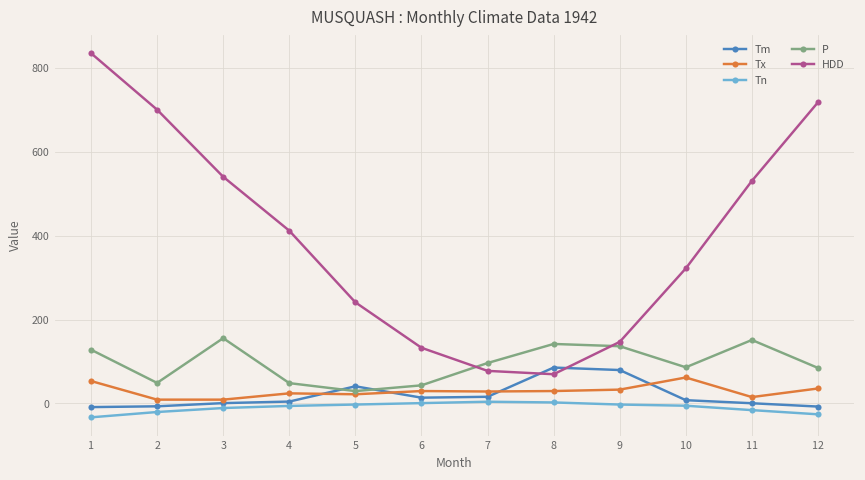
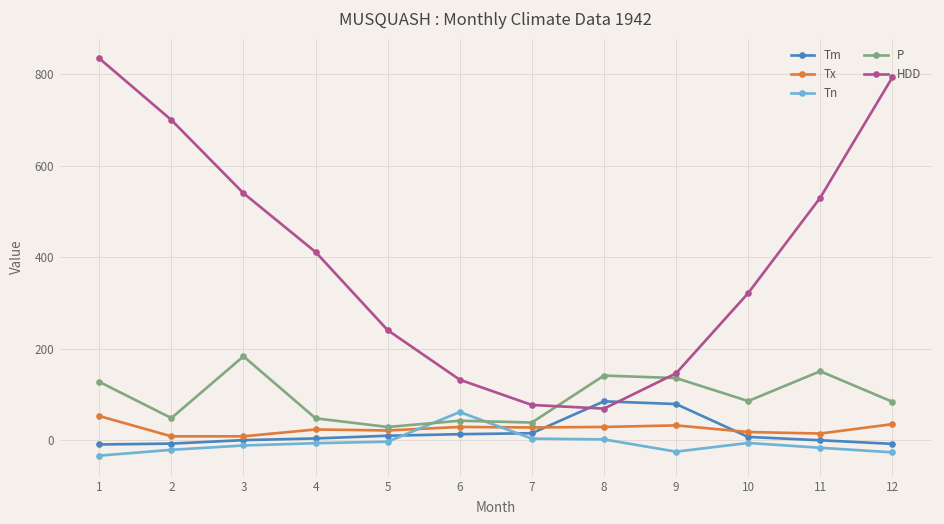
  {
    "Tm": {
      "1": -10,
      "2": -10,
      "3": 0,
      "4": 0,
-     "5": 40,
+     "5": 10,
      "6": 10,
      "7": 20,
      "8": 90,
      "9": 80,
      "10": 10,
      "11": 0,
      "12": -10
    },
    "Tx": {
      "1": 50,
      "2": 10,
      "3": 10,
      "4": 20,
      "5": 20,
      "6": 30,
      "7": 30,
      "8": 30,
      "9": 30,
-     "10": 60,
+     "10": 20,
      "11": 20,
      "12": 40
    },
    "Tn": {
      "1": -30,
      "2": -20,
      "3": -10,
      "4": -10,
      "5": 0,
-     "6": 0,
+     "6": 60,
      "7": 0,
      "8": 0,
-     "9": 0,
+     "9": -20,
      "10": -10,
      "11": -20,
      "12": -30
    },
    "P": {
      "1": 130,
      "2": 50,
-     "3": 160,
+     "3": 180,
      "4": 50,
      "5": 30,
      "6": 40,
-     "7": 100,
+     "7": 40,
      "8": 140,
      "9": 140,
      "10": 90,
      "11": 150,
      "12": 80
    },
    "HDD": {
      "1": 840,
      "2": 700,
      "3": 540,
      "4": 410,
      "5": 240,
      "6": 130,
      "7": 80,
      "8": 70,
      "9": 150,
      "10": 320,
      "11": 530,
-     "12": 720
+     "12": 790
    }
  }
